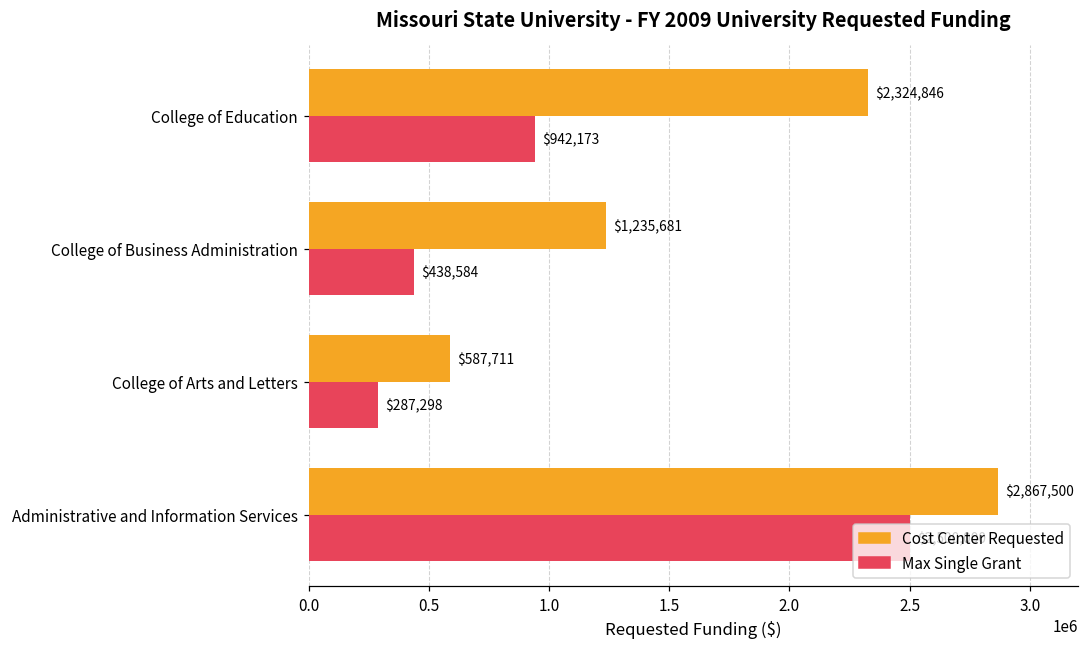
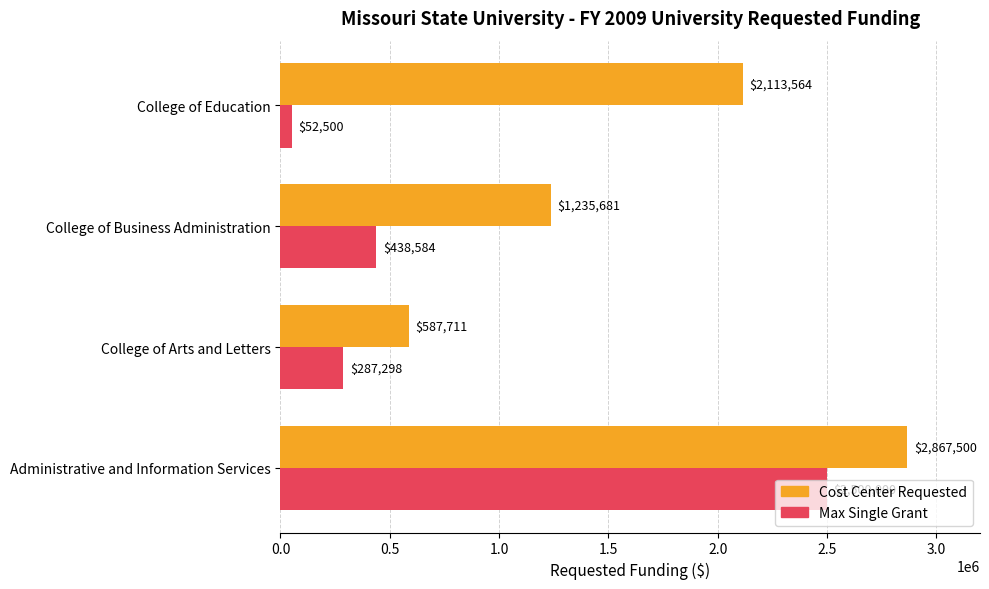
  {
    "Cost Center Requested": {
-     "College of Education": "$2,324,846",
+     "College of Education": "$2,113,564",
      "College of Business Administration": "$1,235,681",
      "College of Arts and Letters": "$587,711",
      "Administrative and Information Services": "$2,867,500"
    },
    "Max Single Grant": {
-     "College of Education": "$942,173",
+     "College of Education": "$52,500",
      "College of Business Administration": "$438,584",
      "College of Arts and Letters": "$287,298"
    }
  }
